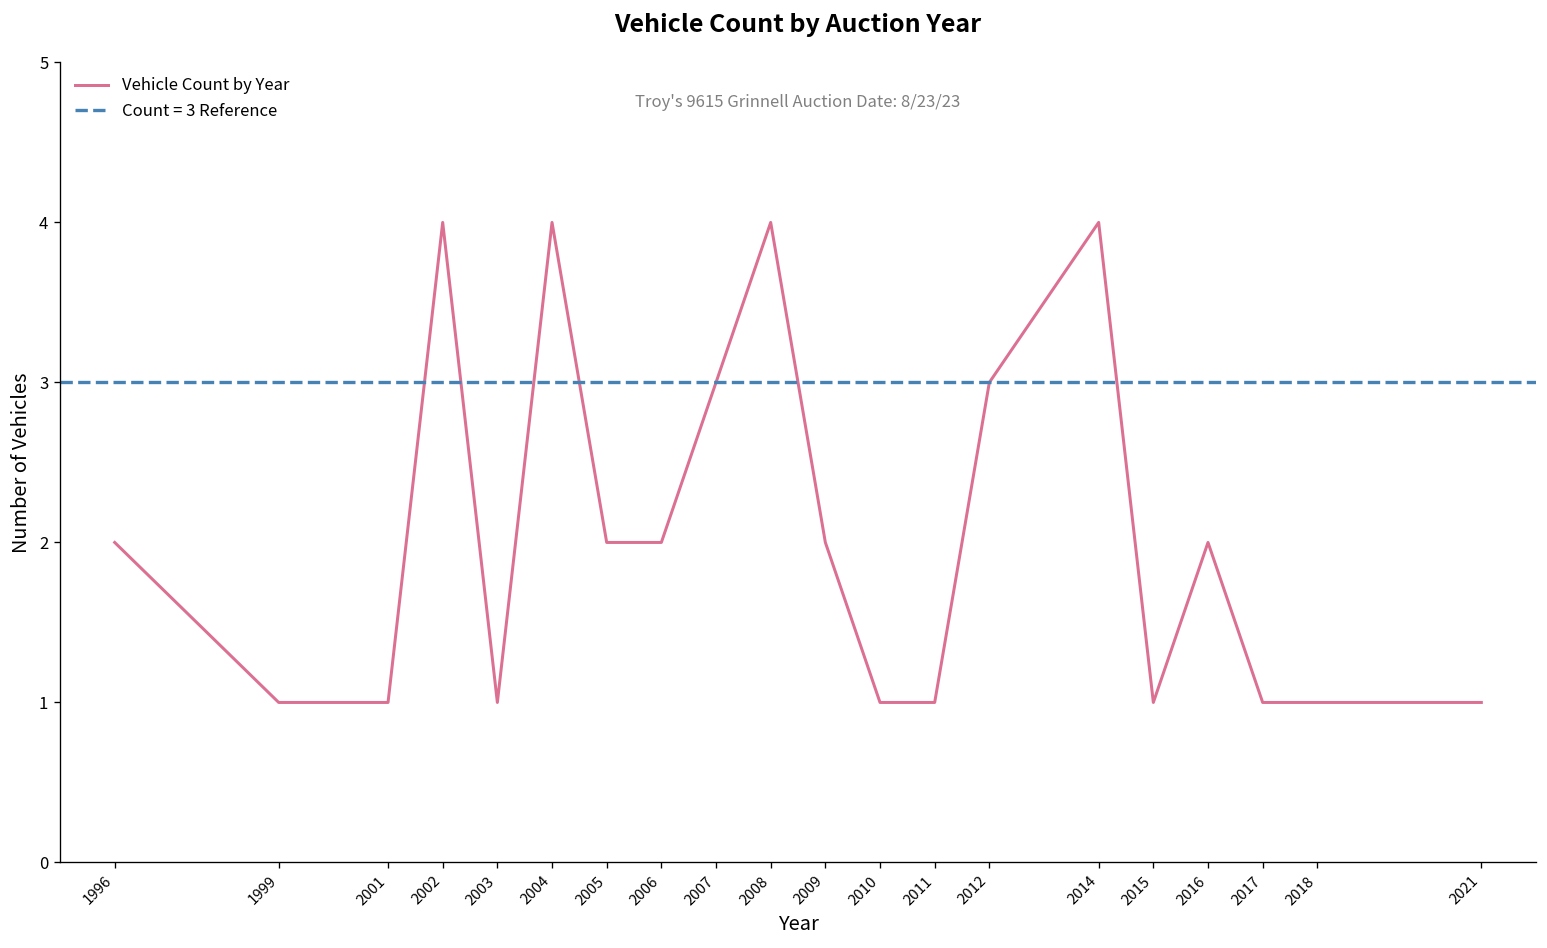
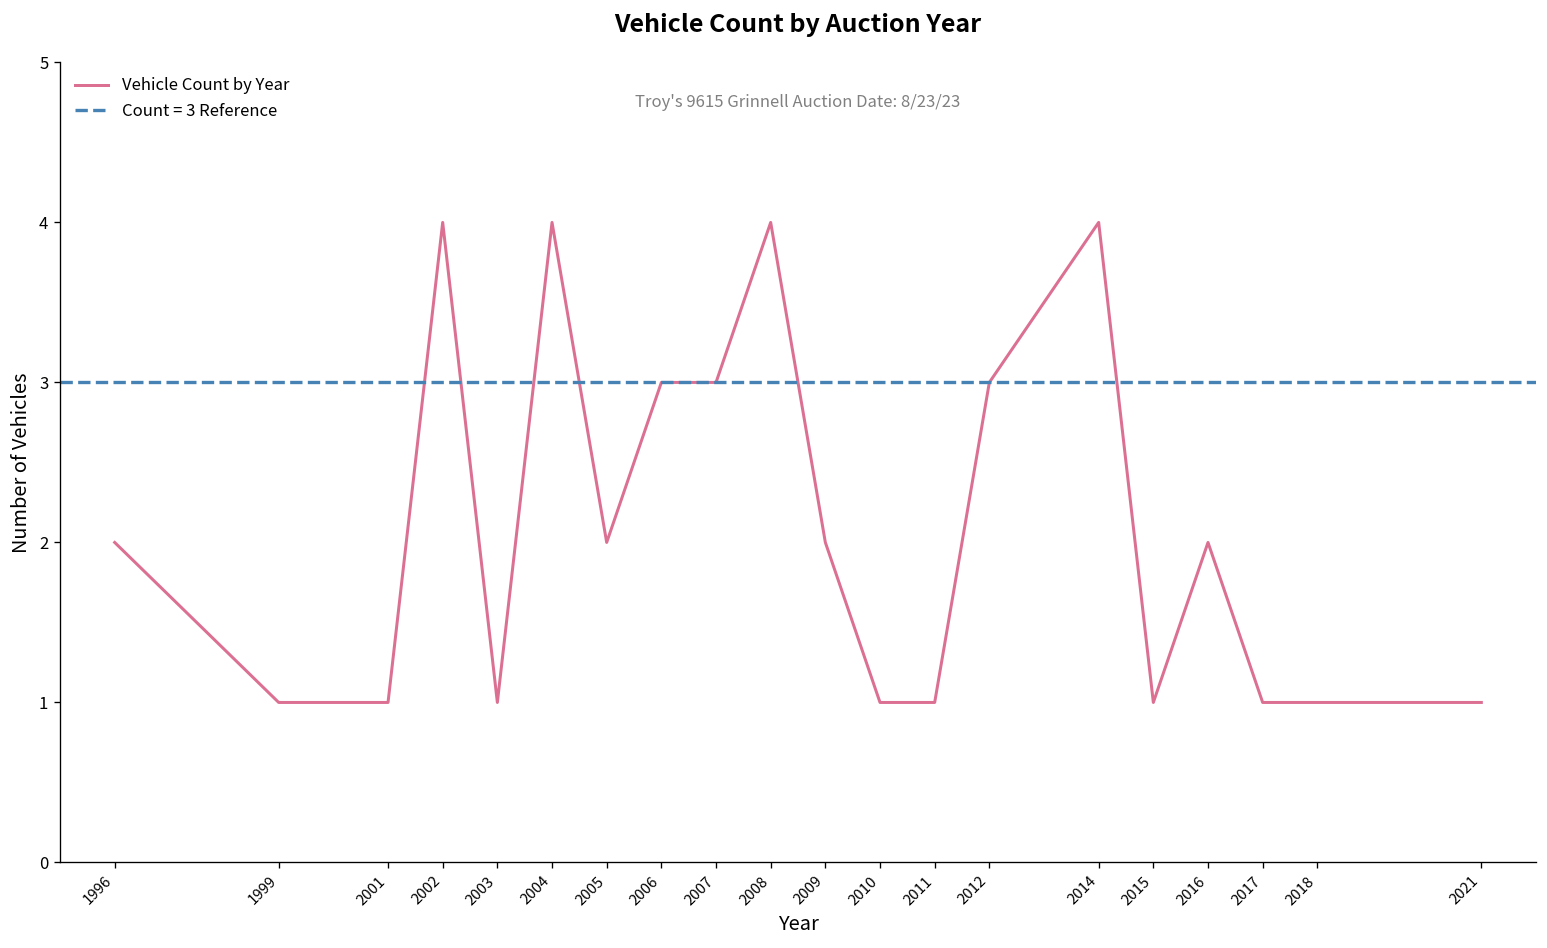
  {
    "1996": 2,
    "1999": 1,
    "2001": 1,
    "2002": 4,
    "2003": 1,
    "2004": 4,
    "2005": 2,
-   "2006": 2,
+   "2006": 3,
    "2007": 3,
    "2008": 4,
    "2009": 2,
    "2010": 1,
    "2011": 1,
    "2012": 3,
    "2014": 4,
    "2015": 1,
    "2016": 2,
    "2017": 1,
    "2018": 1,
    "2021": 1
  }
